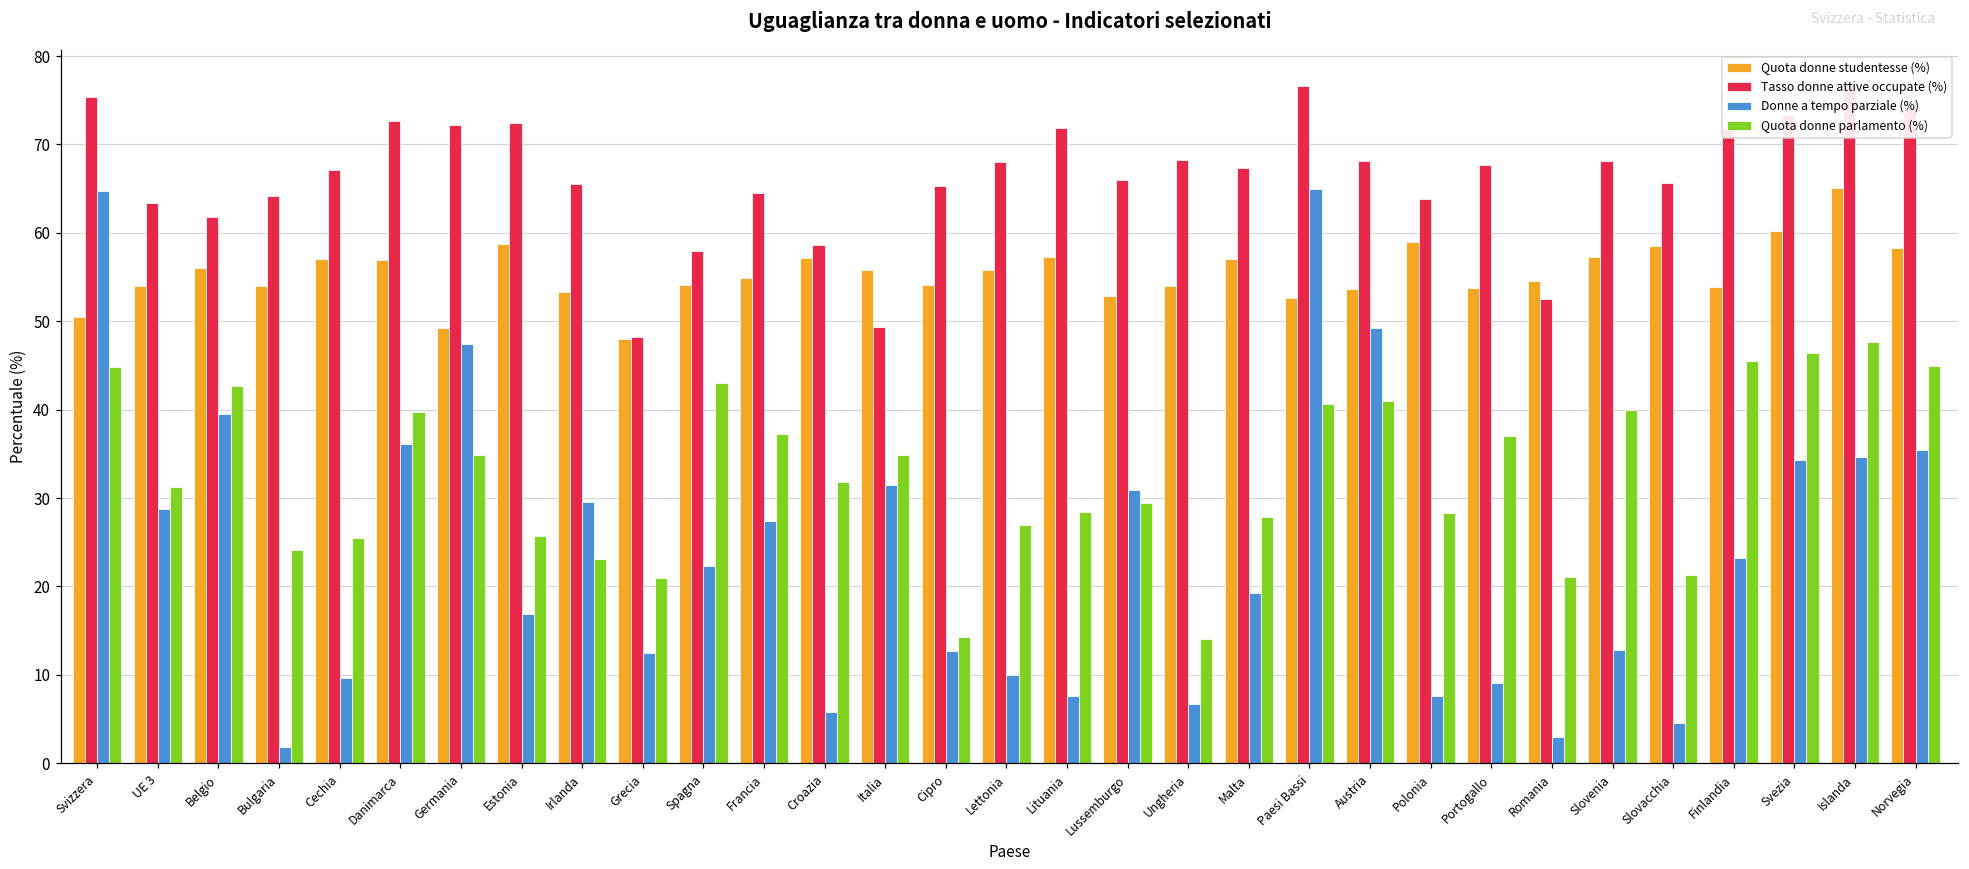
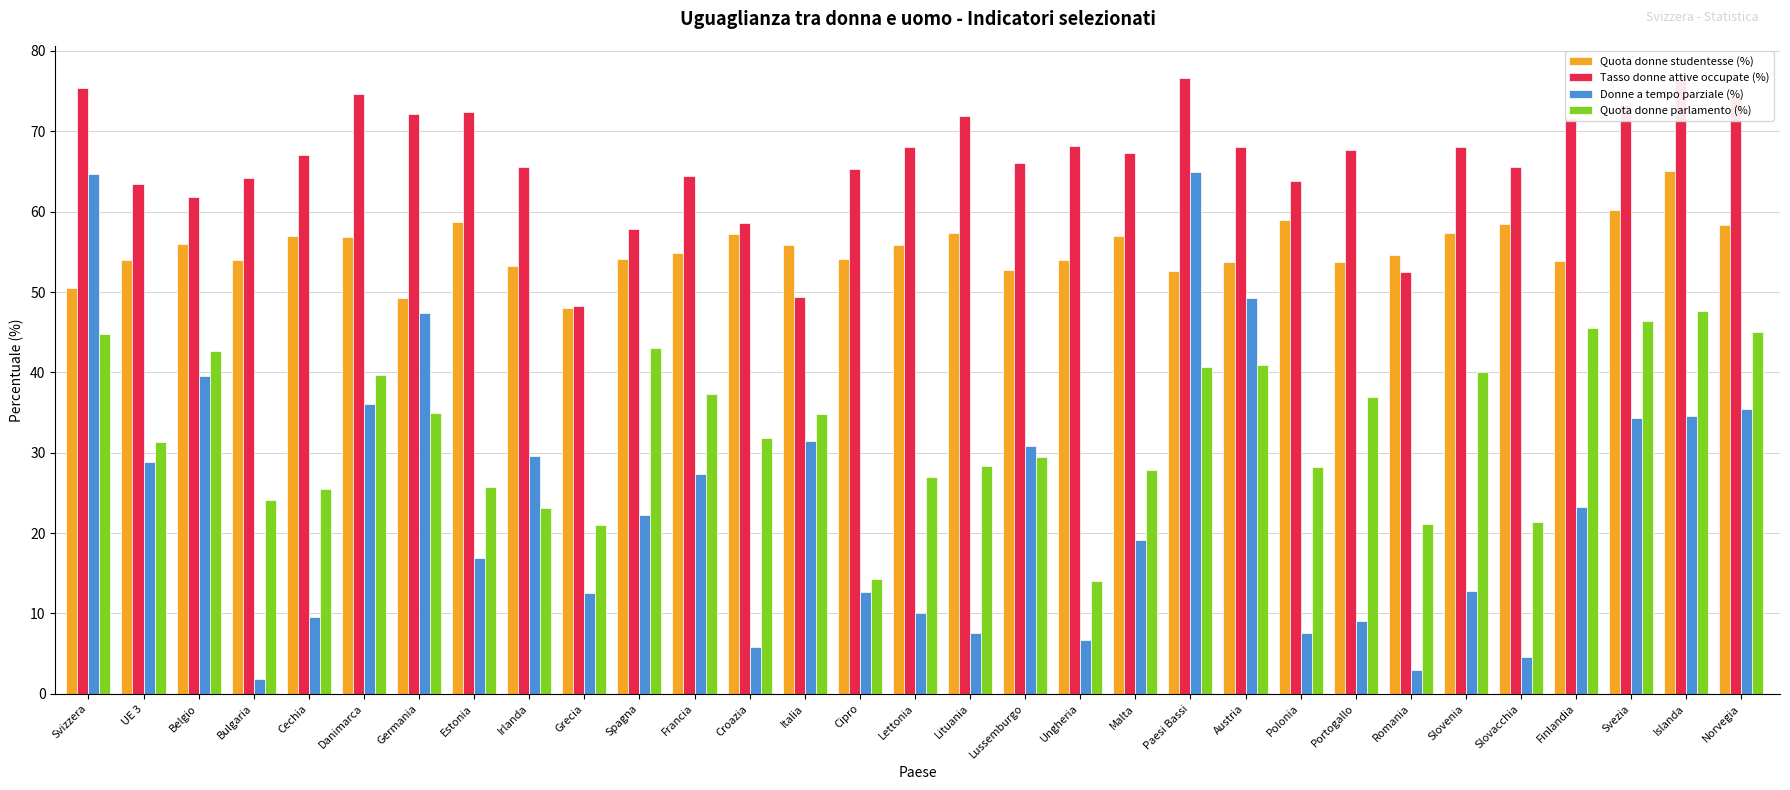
  {
    "Quota donne studentesse (%)": {
      "Svizzera": 51,
      "UE 3": 54,
      "Belgio": 56,
      "Bulgaria": 54,
      "Cechia": 57,
      "Danimarca": 57,
      "Germania": 49,
      "Estonia": 59,
      "Irlanda": 53,
      "Grecia": 48,
      "Spagna": 54,
      "Francia": 55,
      "Croazia": 57,
      "Italia": 56,
      "Cipro": 54,
      "Lettonia": 56,
      "Lituania": 57,
      "Lussemburgo": 53,
      "Ungheria": 54,
      "Malta": 57,
      "Paesi Bassi": 53,
      "Austria": 54,
      "Polonia": 59,
      "Portogallo": 54,
      "Romania": 55,
      "Slovenia": 57,
      "Slovacchia": 59,
      "Finlandia": 54,
      "Svezia": 60,
      "Islanda": 65,
      "Norvegia": 58
    },
    "Tasso donne attive occupate (%)": {
      "Svizzera": 75,
      "UE 3": 63,
      "Belgio": 62,
      "Bulgaria": 64,
      "Cechia": 67,
-     "Danimarca": 73,
+     "Danimarca": 75,
      "Germania": 72,
      "Estonia": 72,
      "Irlanda": 66,
      "Grecia": 48,
      "Spagna": 58,
      "Francia": 65,
      "Croazia": 59,
      "Italia": 49,
      "Cipro": 65,
      "Lettonia": 68,
      "Lituania": 72,
      "Lussemburgo": 66,
      "Ungheria": 68,
      "Malta": 67,
      "Paesi Bassi": 77,
      "Austria": 68,
      "Polonia": 64,
      "Portogallo": 68,
      "Romania": 53,
      "Slovenia": 68,
      "Slovacchia": 66
    },
    "Donne a tempo parziale (%)": {
      "Svizzera": 65,
      "UE 3": 29,
      "Belgio": 40,
      "Bulgaria": 2,
      "Cechia": 10,
      "Danimarca": 36,
      "Germania": 47,
      "Estonia": 17,
      "Irlanda": 30,
      "Grecia": 13,
      "Spagna": 22,
      "Francia": 27,
      "Croazia": 6,
      "Italia": 32,
      "Cipro": 13,
      "Lettonia": 10,
      "Lituania": 8,
      "Lussemburgo": 31,
      "Ungheria": 7,
      "Malta": 19,
      "Paesi Bassi": 65,
      "Austria": 49,
      "Polonia": 8,
      "Portogallo": 9,
      "Romania": 3,
      "Slovenia": 13,
      "Slovacchia": 5,
      "Finlandia": 23,
      "Svezia": 34,
      "Islanda": 35,
      "Norvegia": 35
    },
    "Quota donne parlamento (%)": {
      "Svizzera": 45,
      "UE 3": 31,
      "Belgio": 43,
      "Bulgaria": 24,
      "Cechia": 26,
      "Danimarca": 40,
      "Germania": 35,
      "Estonia": 26,
      "Irlanda": 23,
      "Grecia": 21,
      "Spagna": 43,
      "Francia": 37,
      "Croazia": 32,
      "Italia": 35,
      "Cipro": 14,
      "Lettonia": 27,
      "Lituania": 28,
      "Lussemburgo": 29,
      "Ungheria": 14,
      "Malta": 28,
      "Paesi Bassi": 41,
      "Austria": 41,
      "Polonia": 28,
      "Portogallo": 37,
      "Romania": 21,
      "Slovenia": 40,
      "Slovacchia": 21,
      "Finlandia": 46,
      "Svezia": 46,
      "Islanda": 48,
      "Norvegia": 45
    }
  }
